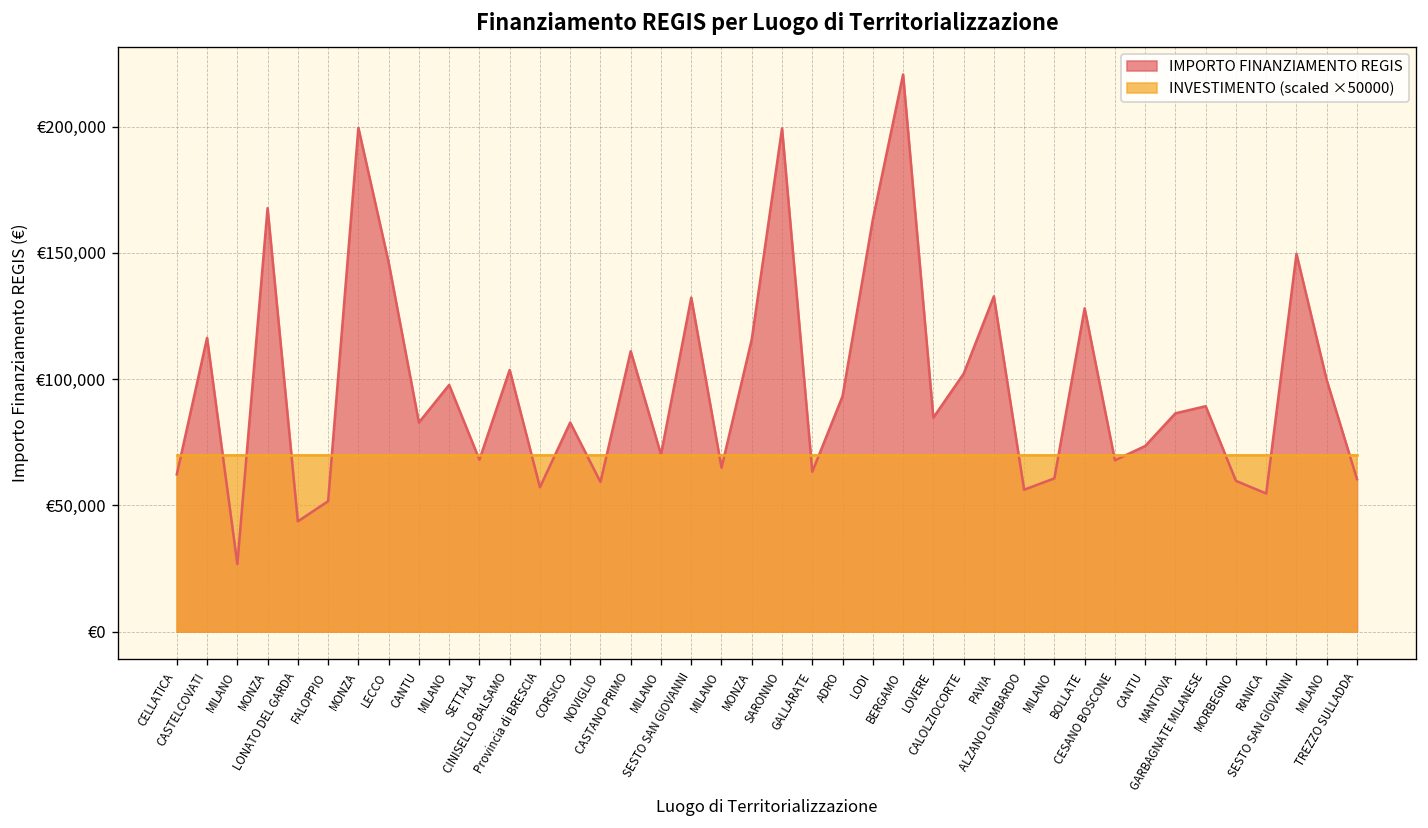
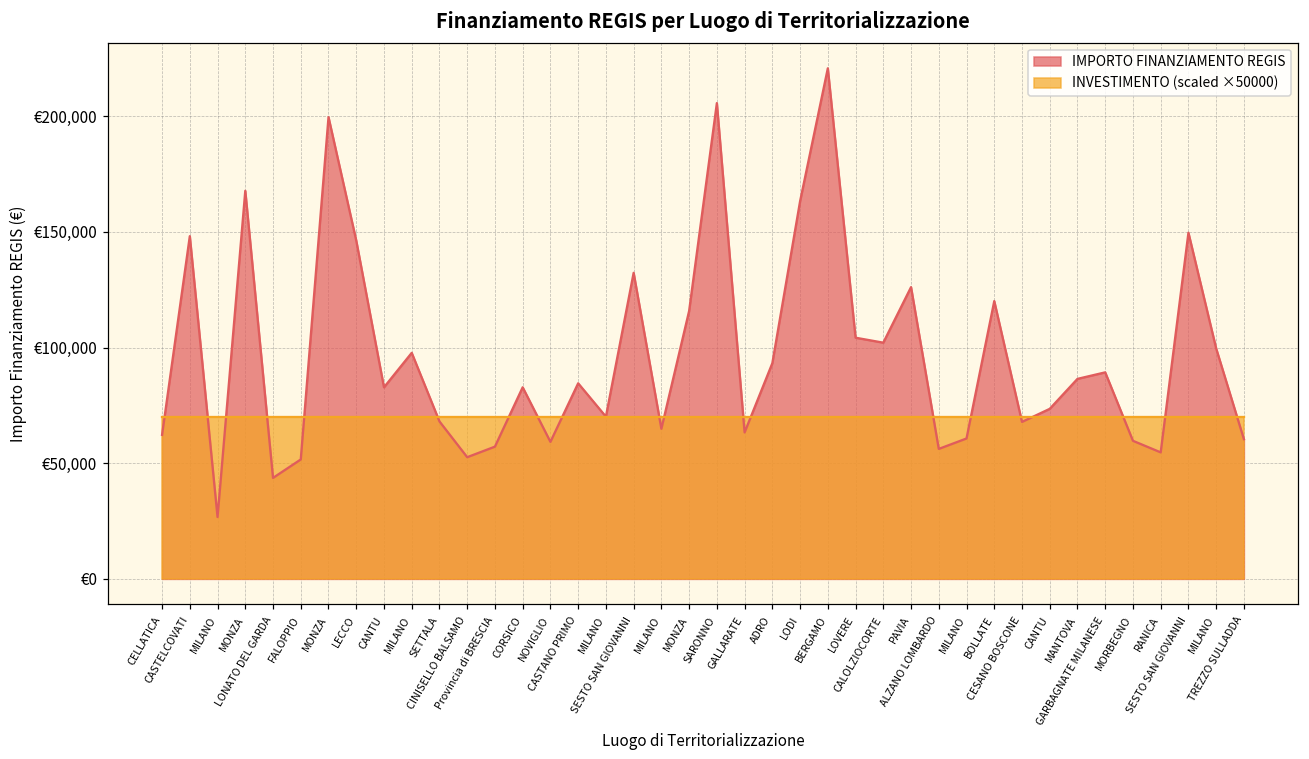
  {
    "IMPORTO FINANZIAMENTO REGIS": {
      "CELLATICA": "€62,000",
-     "CASTELCOVATI": "€116,000",
+     "CASTELCOVATI": "€148,000",
      "LONATO DEL GARDA": "€44,000",
      "FALOPPIO": "€52,000",
      "LECCO": "€146,000",
      "SETTALA": "€68,000",
-     "CINISELLO BALSAMO": "€104,000",
+     "CINISELLO BALSAMO": "€53,000",
      "Provincia di BRESCIA": "€57,000",
      "CORSICO": "€83,000",
      "NOVIGLIO": "€59,000",
-     "CASTANO PRIMO": "€111,000",
-     "SARONNO": "€199,000",
+     "CASTANO PRIMO": "€85,000",
+     "SARONNO": "€206,000",
      "GALLARATE": "€63,000",
      "ADRO": "€93,000",
      "LODI": "€163,000",
      "BERGAMO": "€221,000",
-     "LOVERE": "€85,000",
+     "LOVERE": "€104,000",
      "CALOLZIOCORTE": "€102,000",
-     "PAVIA": "€133,000",
+     "PAVIA": "€126,000",
      "ALZANO LOMBARDO": "€56,000",
-     "BOLLATE": "€128,000",
+     "BOLLATE": "€120,000",
      "CESANO BOSCONE": "€68,000",
      "MANTOVA": "€86,000",
      "GARBAGNATE MILANESE": "€89,000",
      "MORBEGNO": "€60,000",
      "RANICA": "€55,000",
      "TREZZO SULLADDA": "€60,000"
    },
    "INVESTIMENTO (scaled ×50000)": {
      "CELLATICA": "€70,000",
      "CASTELCOVATI": "€70,000",
      "LONATO DEL GARDA": "€70,000",
      "FALOPPIO": "€70,000",
      "LECCO": "€70,000",
      "SETTALA": "€70,000",
      "CINISELLO BALSAMO": "€70,000",
      "Provincia di BRESCIA": "€70,000",
      "CORSICO": "€70,000",
      "NOVIGLIO": "€70,000",
      "CASTANO PRIMO": "€70,000",
      "SARONNO": "€70,000",
      "GALLARATE": "€70,000",
      "ADRO": "€70,000",
      "LODI": "€70,000",
      "BERGAMO": "€70,000",
      "LOVERE": "€70,000",
      "CALOLZIOCORTE": "€70,000",
      "PAVIA": "€70,000",
      "ALZANO LOMBARDO": "€70,000",
      "BOLLATE": "€70,000",
      "CESANO BOSCONE": "€70,000",
      "MANTOVA": "€70,000",
      "GARBAGNATE MILANESE": "€70,000",
      "MORBEGNO": "€70,000",
      "RANICA": "€70,000",
      "TREZZO SULLADDA": "€70,000"
    }
  }
